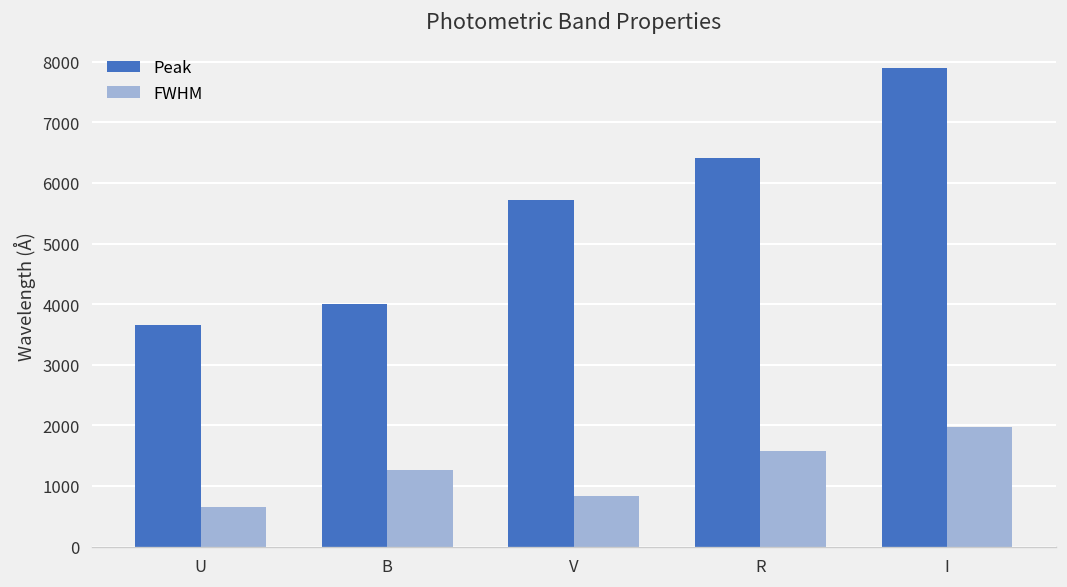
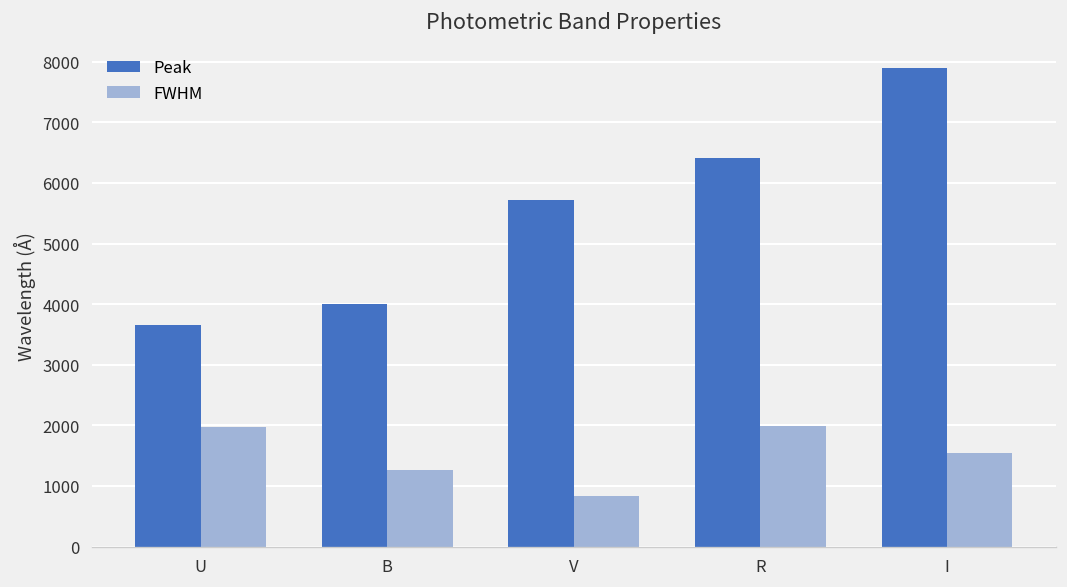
  {
    "Peak": {
      "U": 3700,
      "B": 4000,
      "V": 5700,
      "R": 6400,
      "I": 7900
    },
    "FWHM": {
-     "U": 700,
+     "U": 2000,
      "B": 1300,
      "V": 800,
-     "R": 1600,
-     "I": 2000
+     "R": 2000,
+     "I": 1500
    }
  }
